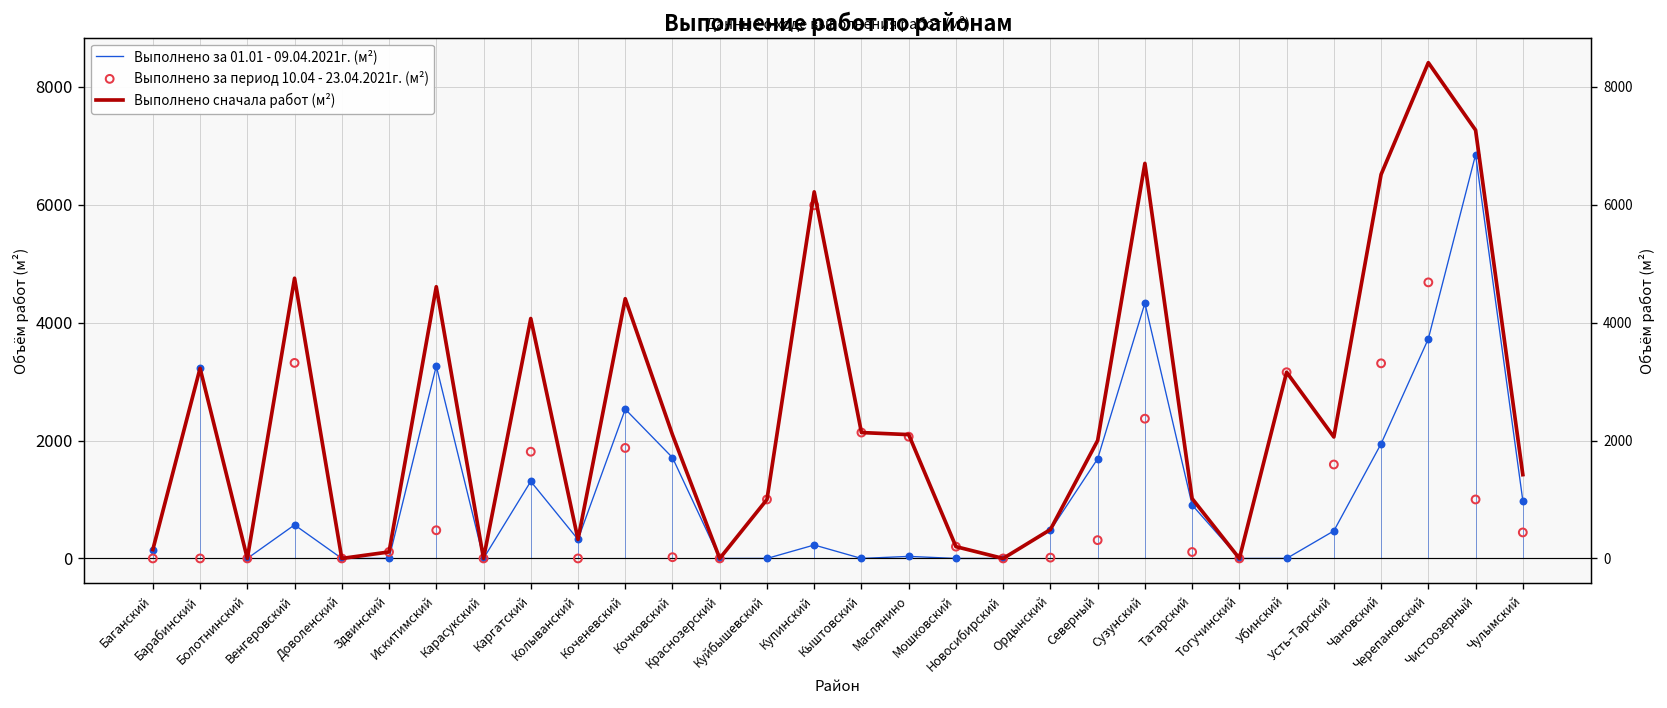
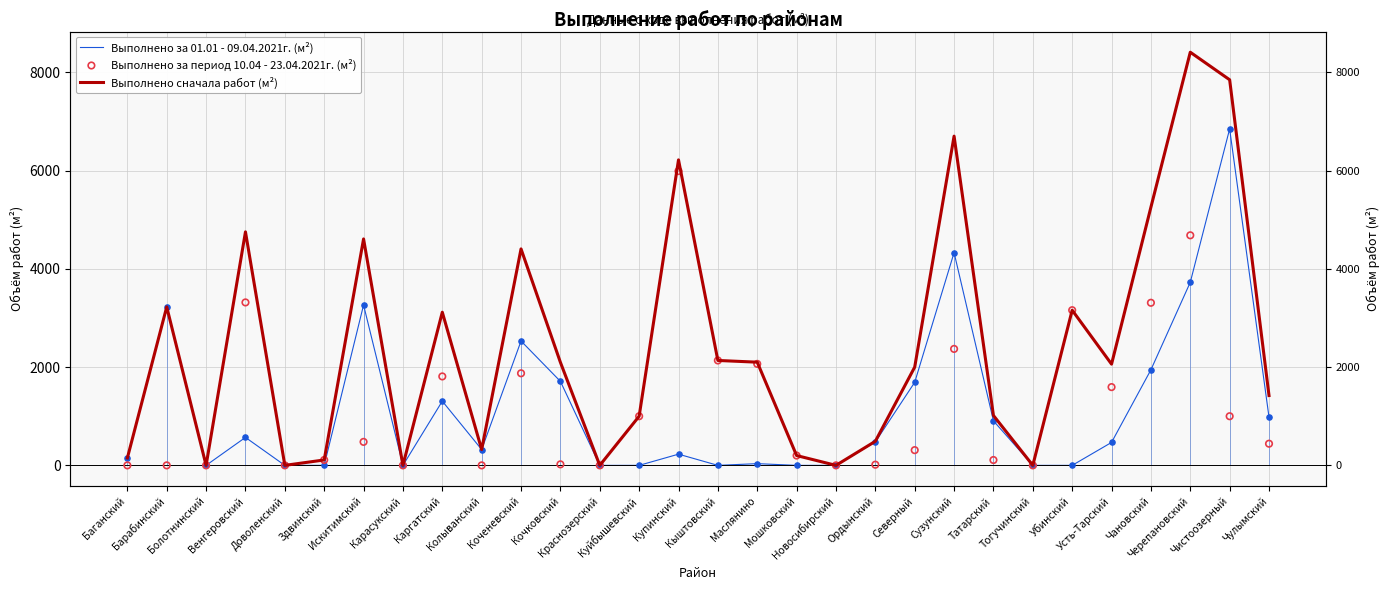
  {
    "Выполнено сначала работ (м²)": {
      "Венгеровский": 4800,
      "Искитимский": 4600,
-     "Каргатский": 4100,
+     "Каргатский": 3100,
      "Коченевский": 4400,
      "Кочковский": 2100,
      "Купинский": 6200,
      "Северный": 2000,
      "Сузунский": 6700,
      "Татарский": 1000,
      "Усть-Тарский": 2100,
-     "Чановский": 6500,
+     "Чановский": 5300,
      "Черепановский": 8400,
-     "Чистоозерный": 7300,
+     "Чистоозерный": 7800,
      "Чулымский": 1400
    }
  }
